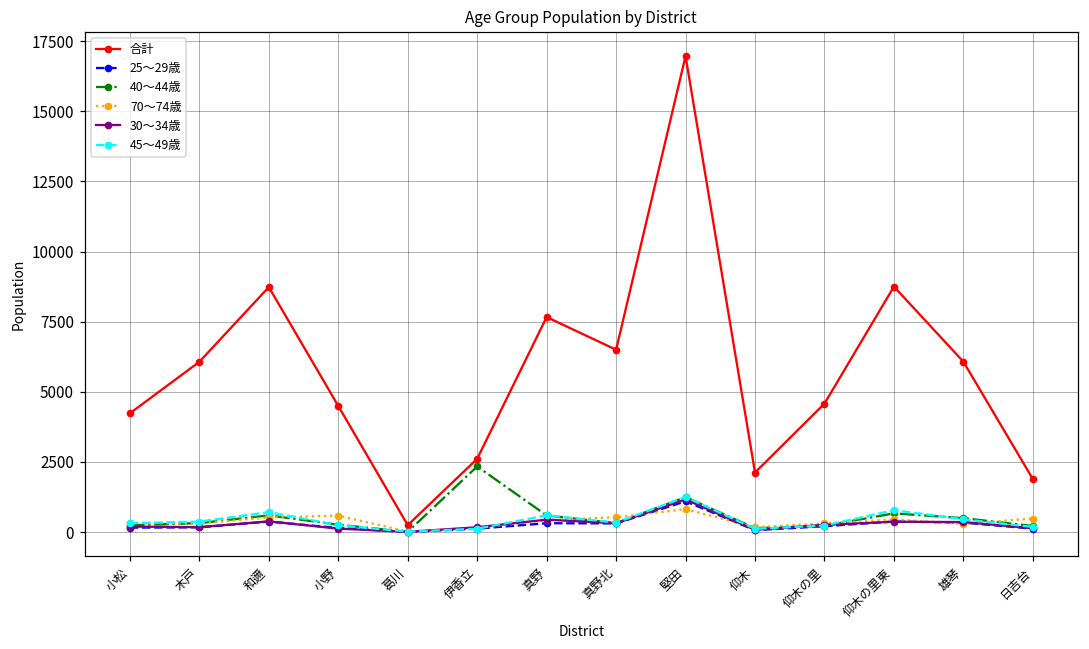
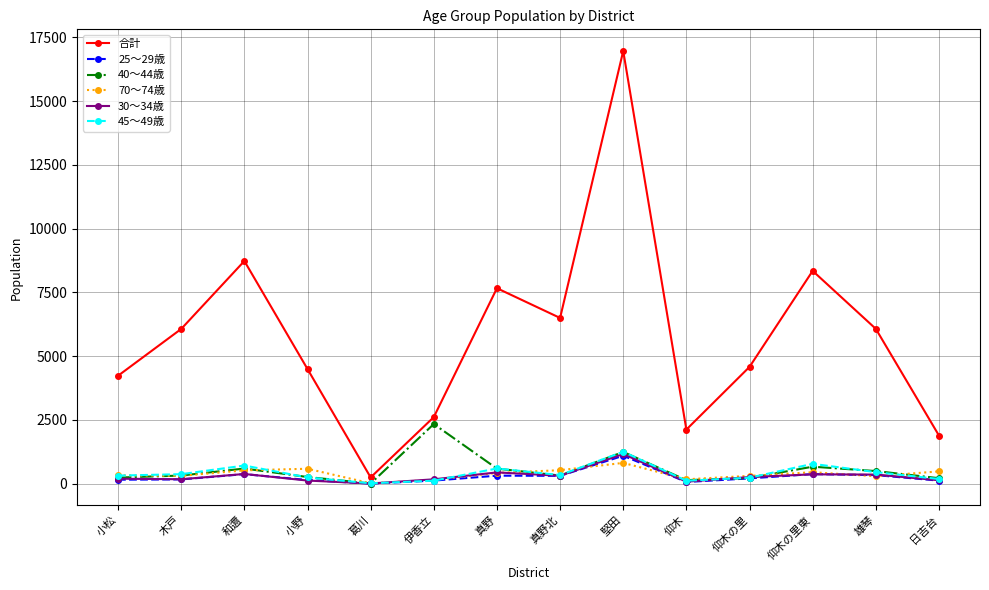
  {
    "合計": {
      "小松": 4200,
      "木戸": 6100,
      "和邇": 8700,
      "小野": 4500,
      "葛川": 200,
      "伊香立": 2600,
      "真野": 7700,
      "真野北": 6500,
      "堅田": 17000,
      "仰木": 2100,
      "仰木の里": 4600,
-     "仰木の里東": 8800,
+     "仰木の里東": 8300,
      "雄琴": 6100,
      "日吉台": 1900
    },
    "25～29歳": {
      "真野": 300
    },
    "40～44歳": {
      "伊香立": 2300,
      "仰木の里東": 700
    },
    "70～74歳": {
      "小野": 600,
      "真野北": 500,
      "堅田": 800,
      "日吉台": 500
    },
    "45～49歳": {
      "和邇": 700,
      "仰木の里東": 800
    }
  }
